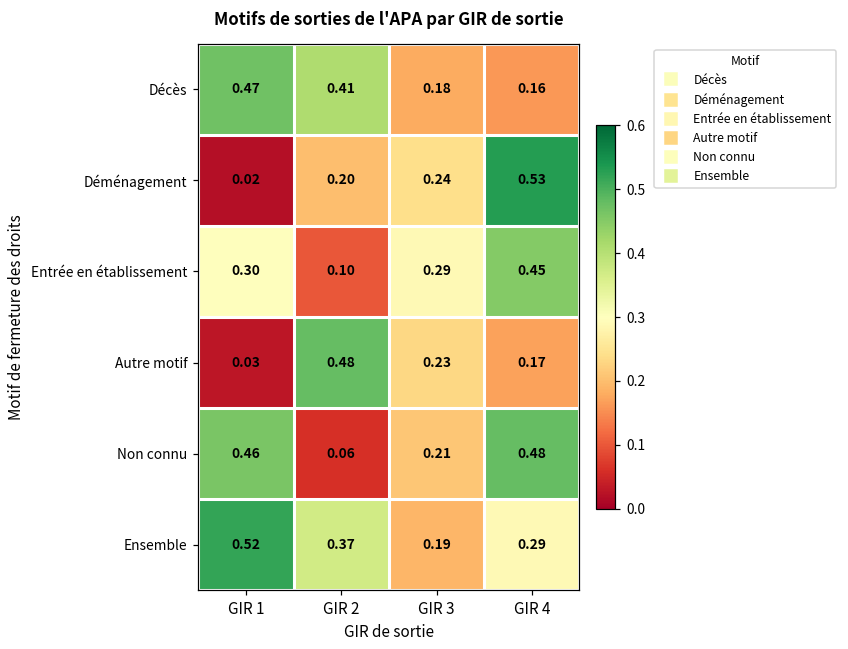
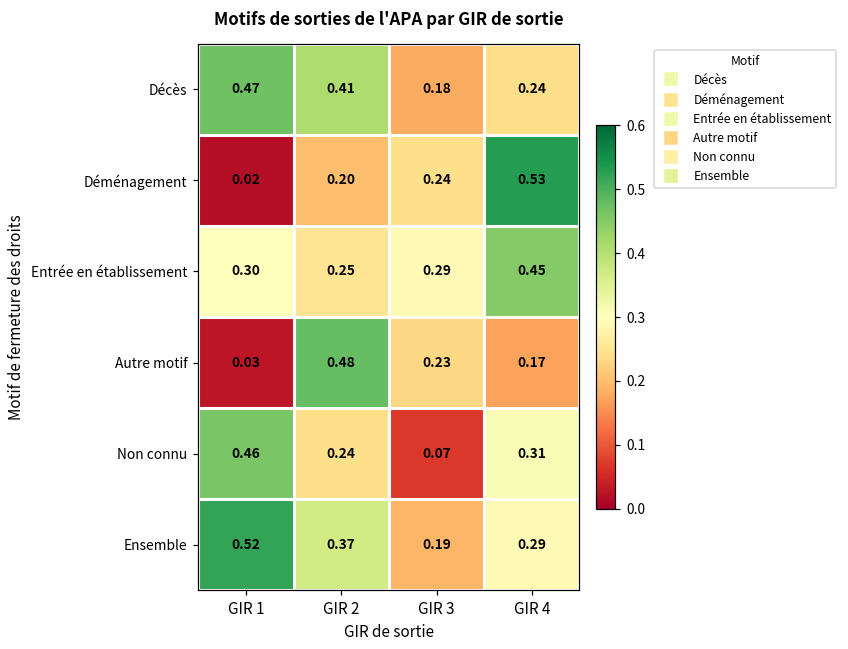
  {
    "Décès": {
      "GIR 1": 0.47,
      "GIR 2": 0.41,
      "GIR 3": 0.18,
-     "GIR 4": 0.16
+     "GIR 4": 0.24
    },
    "Déménagement": {
      "GIR 1": 0.02,
      "GIR 2": 0.20,
      "GIR 3": 0.24,
      "GIR 4": 0.53
    },
    "Entrée en établissement": {
      "GIR 1": 0.30,
-     "GIR 2": 0.10,
+     "GIR 2": 0.25,
      "GIR 3": 0.29,
      "GIR 4": 0.45
    },
    "Autre motif": {
      "GIR 1": 0.03,
      "GIR 2": 0.48,
      "GIR 3": 0.23,
      "GIR 4": 0.17
    },
    "Non connu": {
      "GIR 1": 0.46,
-     "GIR 2": 0.06,
-     "GIR 3": 0.21,
-     "GIR 4": 0.48
+     "GIR 2": 0.24,
+     "GIR 3": 0.07,
+     "GIR 4": 0.31
    },
    "Ensemble": {
      "GIR 1": 0.52,
      "GIR 2": 0.37,
      "GIR 3": 0.19,
      "GIR 4": 0.29
    }
  }
